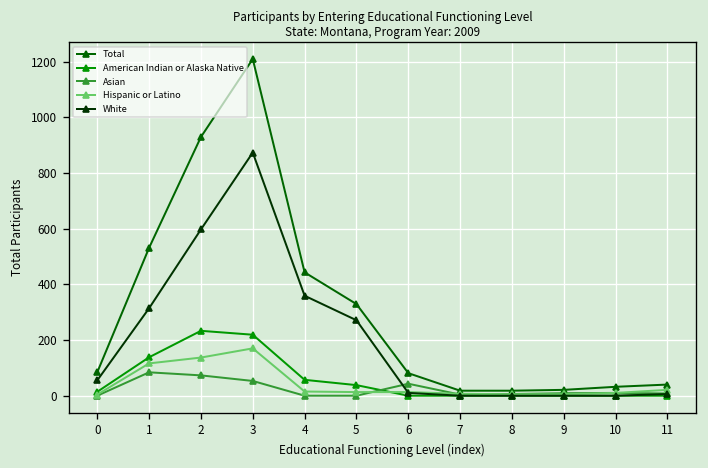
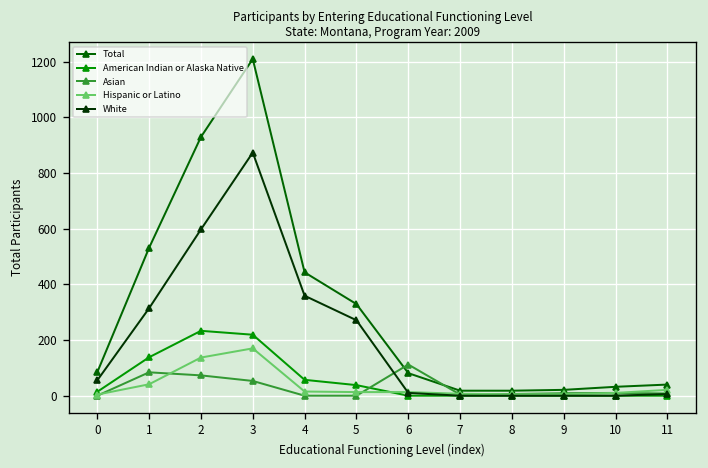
  {
    "Asian": {
      "1": 80,
      "2": 70,
      "3": 50,
      "4": 0,
      "5": 0,
-     "6": 40
+     "6": 110
    },
    "Hispanic or Latino": {
-     "1": 120,
+     "1": 40,
      "2": 140,
      "3": 170,
      "4": 20,
      "5": 10,
      "11": 20
    }
  }
